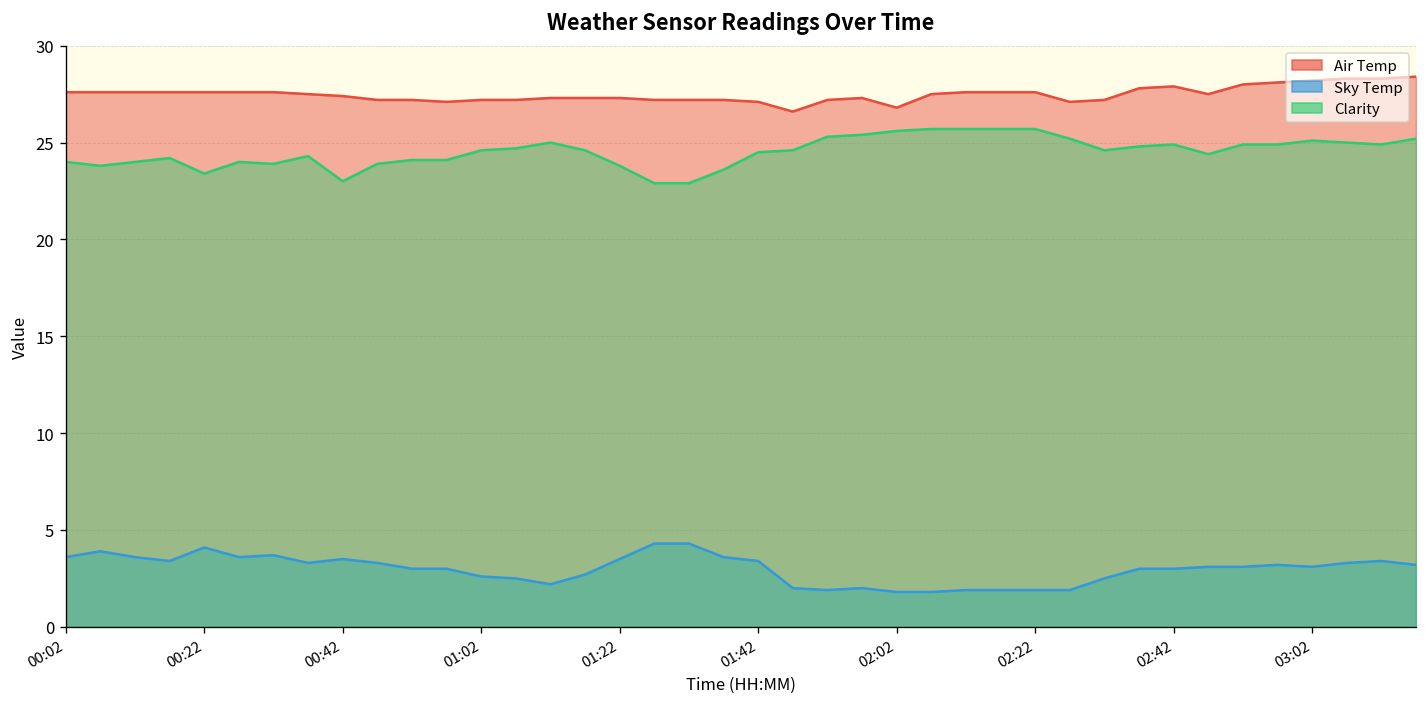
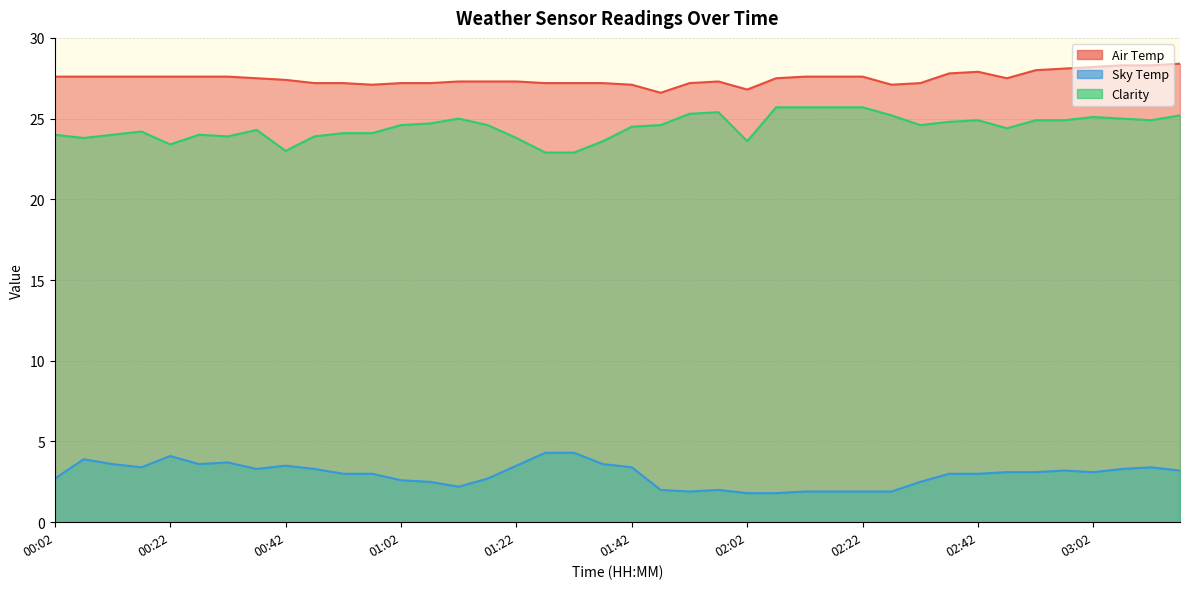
  {
    "Air Temp": {
      "00:02": 27.6,
      "00:22": 27.6,
      "00:42": 27.4,
      "01:02": 27.2,
      "01:22": 27.3,
      "01:42": 27.1,
      "02:02": 26.8,
      "02:22": 27.6,
      "02:42": 27.9
    },
    "Sky Temp": {
-     "00:02": 3.6,
+     "00:02": 2.7,
      "00:22": 4.1,
      "00:42": 3.5,
      "01:02": 2.6,
      "01:22": 3.5,
      "01:42": 3.4,
      "02:02": 1.8,
      "02:22": 1.9,
      "02:42": 3.0,
      "03:02": 3.1
    },
    "Clarity": {
      "00:02": 24.0,
      "00:22": 23.4,
      "00:42": 23.0,
      "01:02": 24.6,
      "01:22": 23.8,
      "01:42": 24.5,
-     "02:02": 25.6,
+     "02:02": 23.6,
      "02:22": 25.7,
      "02:42": 24.9,
      "03:02": 25.1
    }
  }
